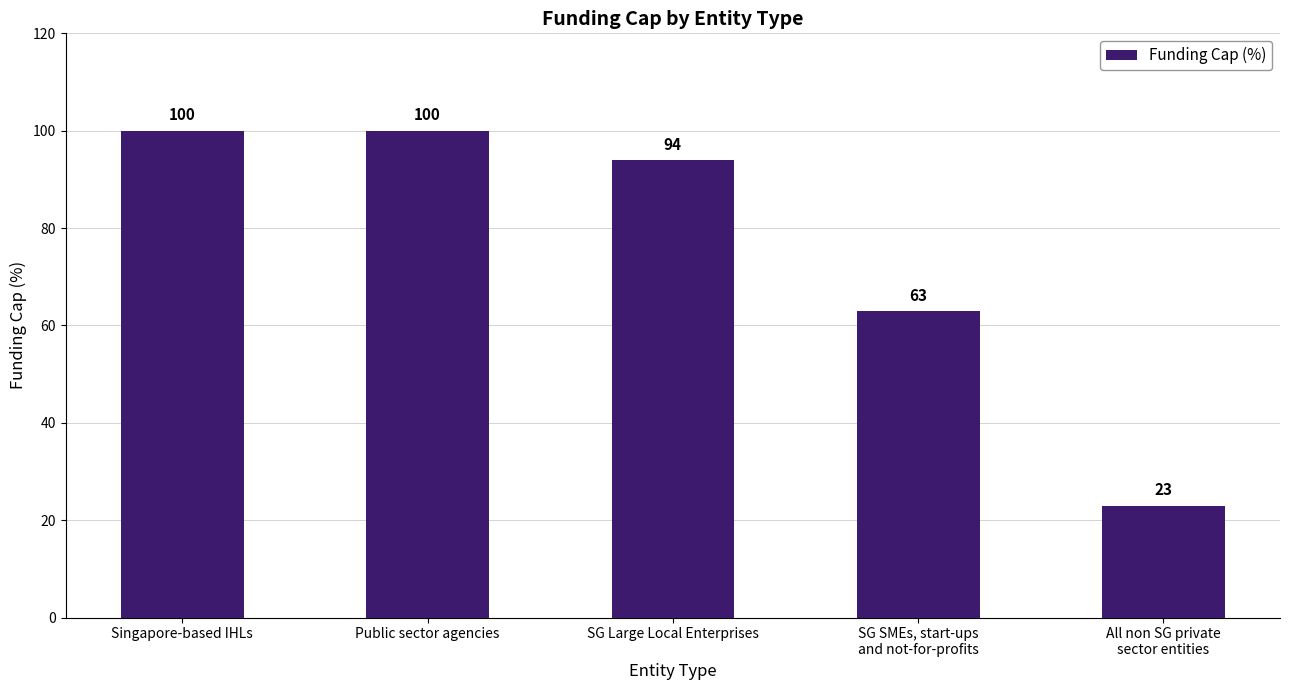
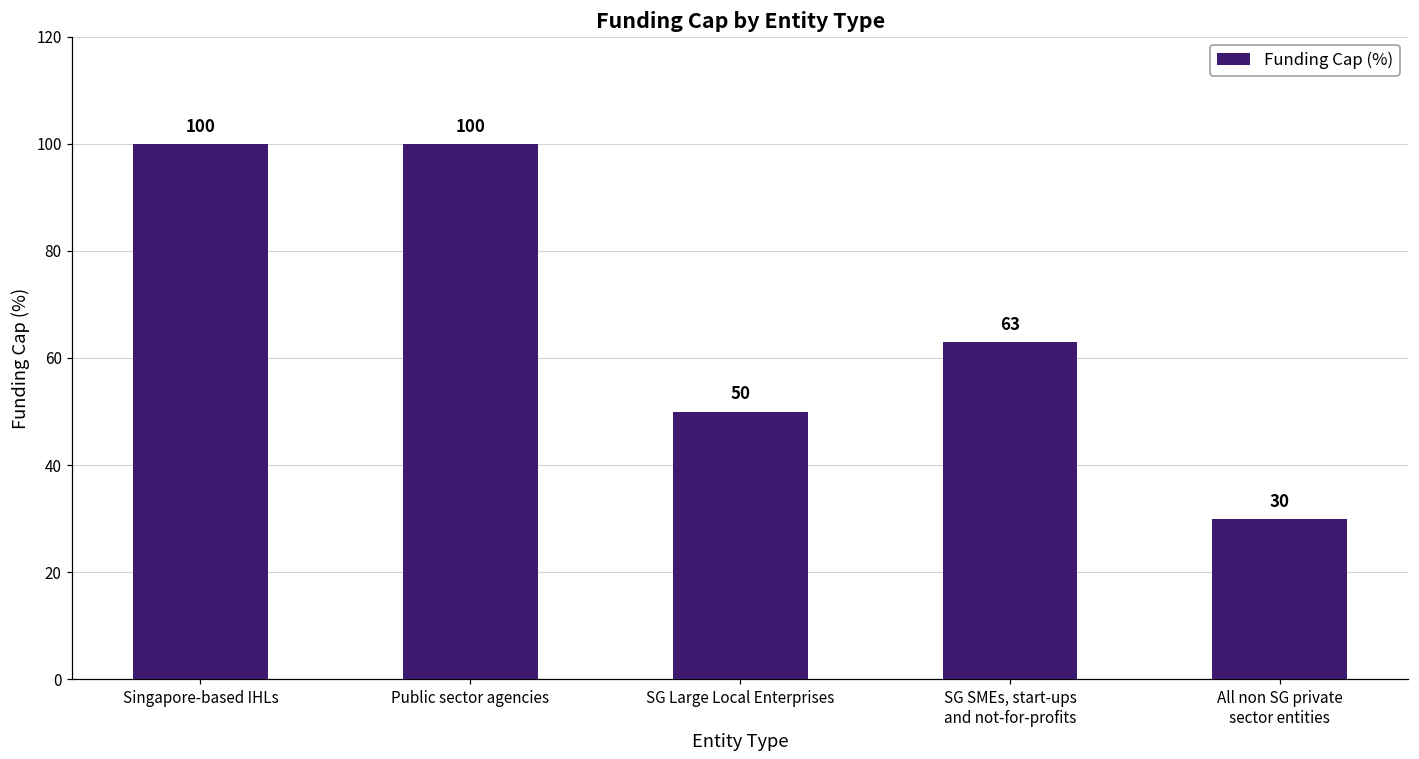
  {
    "Singapore-based IHLs": 100,
    "Public sector agencies": 100,
-   "SG Large Local Enterprises": 94,
+   "SG Large Local Enterprises": 50,
    "SG SMEs, start-ups and not-for-profits": 63,
-   "All non SG private sector entities": 23
+   "All non SG private sector entities": 30
  }
